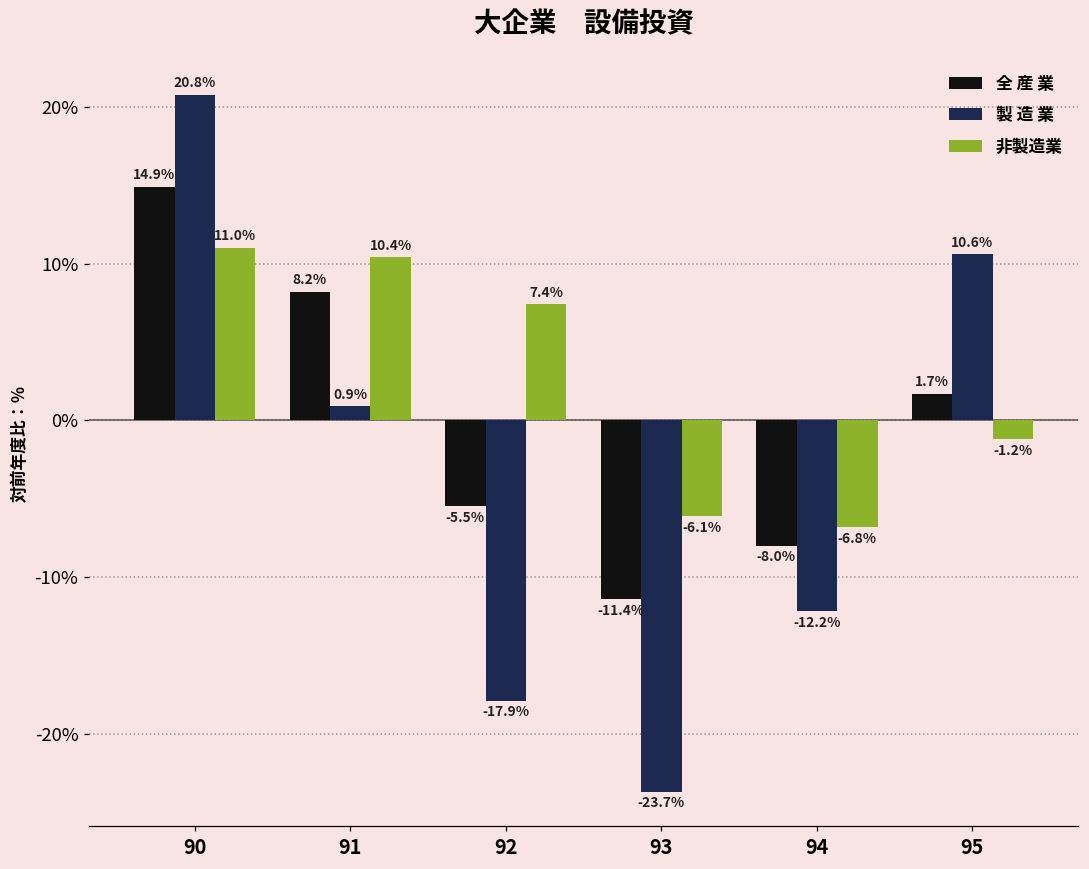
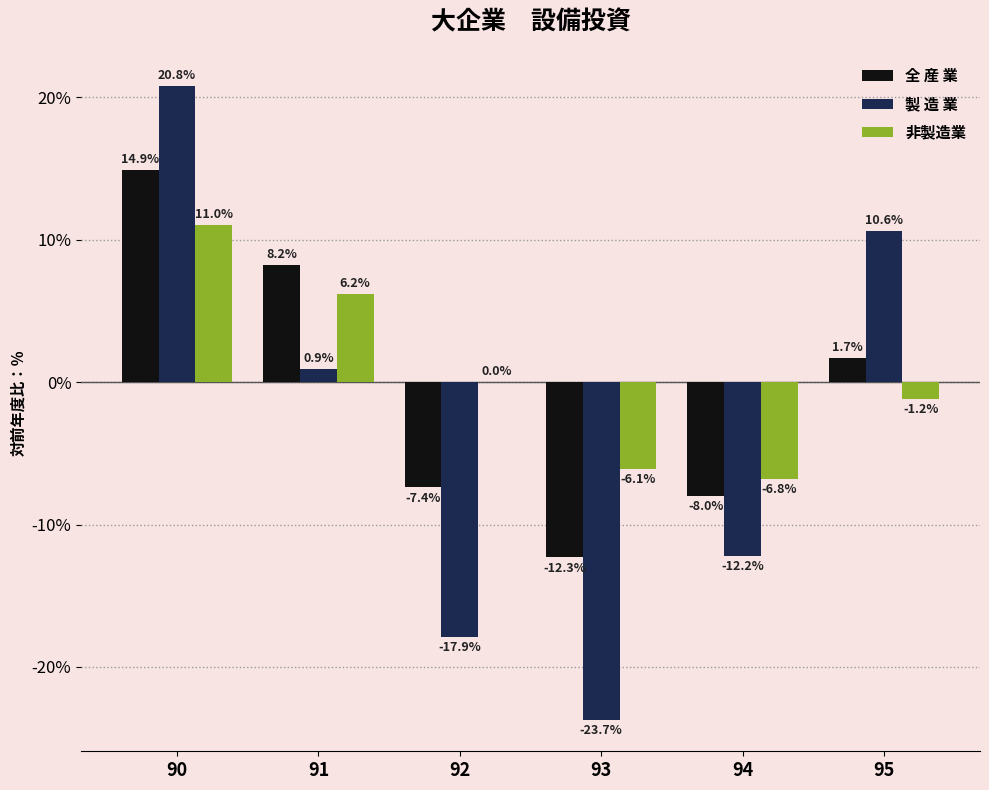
  {
    "全 産 業": {
      "90": "14.9%",
      "91": "8.2%",
-     "92": "-5.5%",
-     "93": "-11.4%",
+     "92": "-7.4%",
+     "93": "-12.3%",
      "94": "-8.0%",
      "95": "1.7%"
    },
    "製 造 業": {
      "90": "20.8%",
      "91": "0.9%",
      "92": "-17.9%",
      "93": "-23.7%",
      "94": "-12.2%",
      "95": "10.6%"
    },
    "非製造業": {
      "90": "11.0%",
-     "91": "10.4%",
-     "92": "7.4%",
+     "91": "6.2%",
+     "92": "0.0%",
      "93": "-6.1%",
      "94": "-6.8%",
      "95": "-1.2%"
    }
  }
